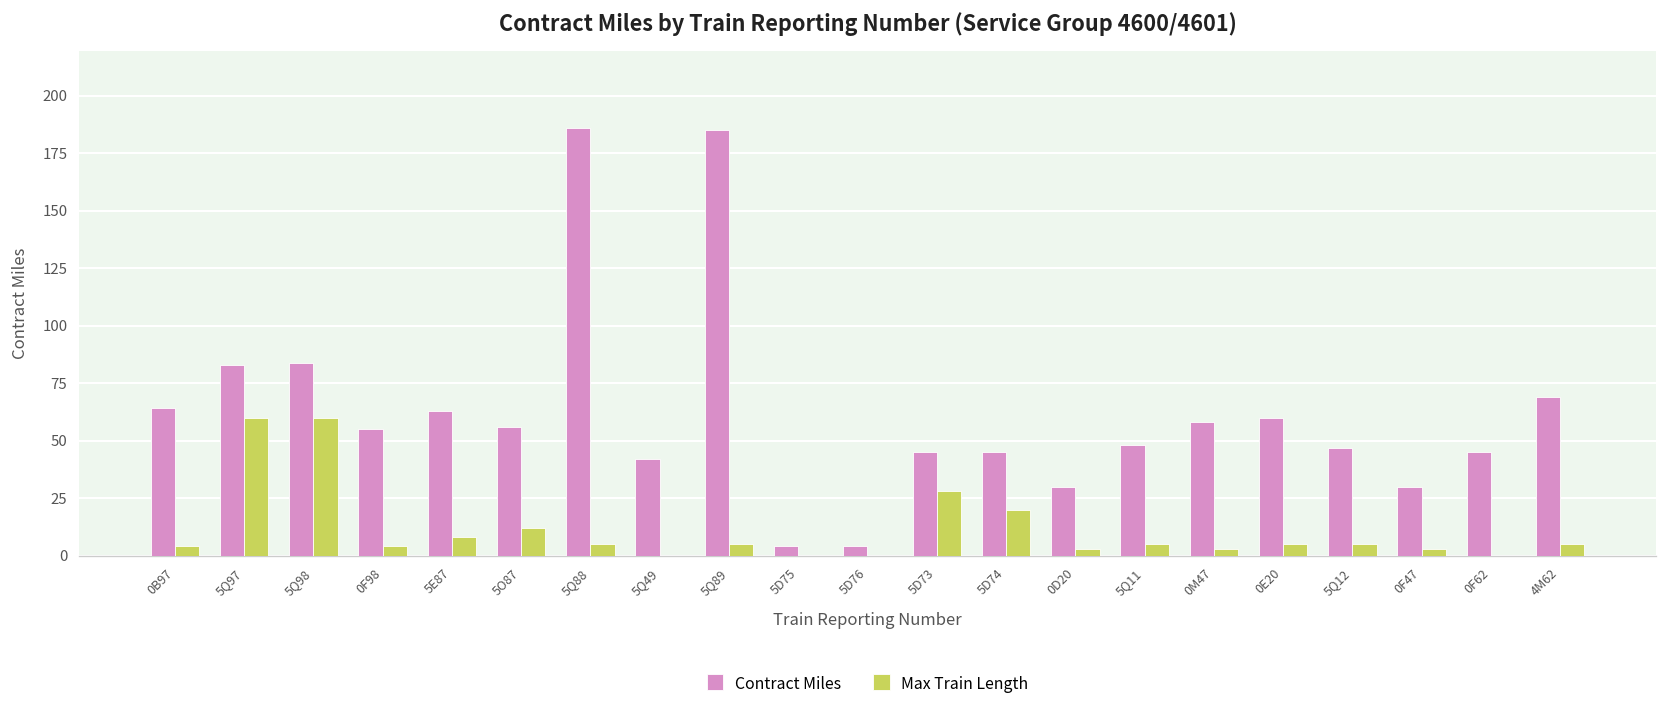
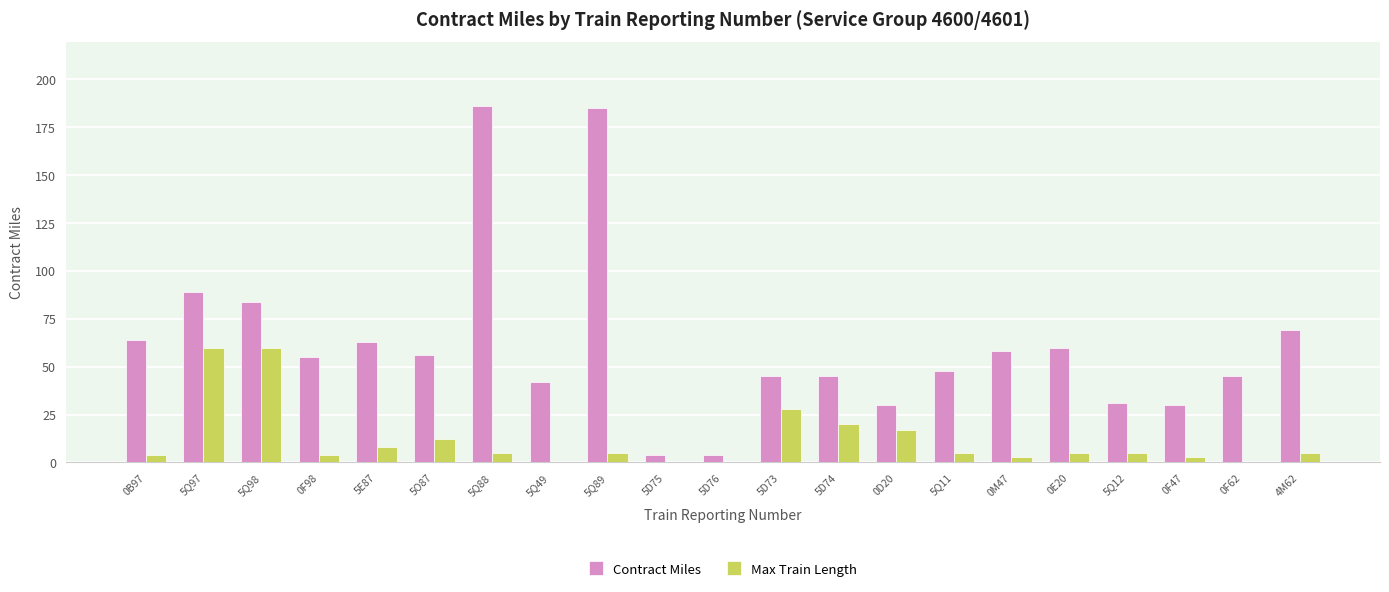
  {
    "Contract Miles": {
      "0B97": 64,
-     "5Q97": 83,
+     "5Q97": 89,
      "5Q98": 84,
      "0F98": 55,
      "5E87": 63,
      "5O87": 56,
      "5Q88": 186,
      "5Q49": 42,
      "5Q89": 185,
      "5D75": 4,
      "5D76": 4,
      "5D73": 45,
      "5D74": 45,
      "0D20": 30,
      "5Q11": 48,
      "0M47": 58,
      "0E20": 60,
-     "5Q12": 47,
+     "5Q12": 31,
      "0F47": 30,
      "0F62": 45,
      "4M62": 69
    },
    "Max Train Length": {
      "0B97": 4,
      "5Q97": 60,
      "5Q98": 60,
      "0F98": 4,
      "5E87": 8,
      "5O87": 12,
      "5Q88": 5,
      "5Q49": 0,
      "5Q89": 5,
      "5D75": 0,
      "5D76": 0,
      "5D73": 28,
      "5D74": 20,
-     "0D20": 3,
+     "0D20": 17,
      "5Q11": 5,
      "0M47": 3,
      "0E20": 5,
      "5Q12": 5,
      "0F47": 3,
      "0F62": 0,
      "4M62": 5
    }
  }
